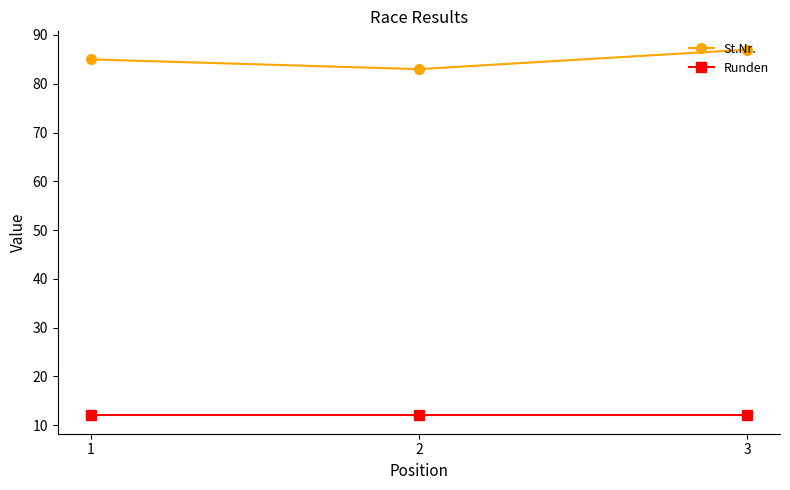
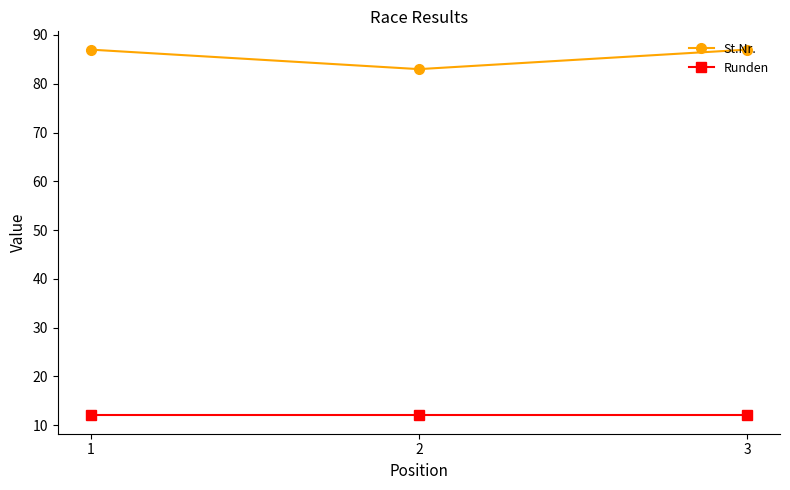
  {
    "St.Nr.": {
-     "1": 85,
+     "1": 87,
      "2": 83,
      "3": 87
    },
    "Runden": {
      "1": 12,
      "2": 12,
      "3": 12
    }
  }
